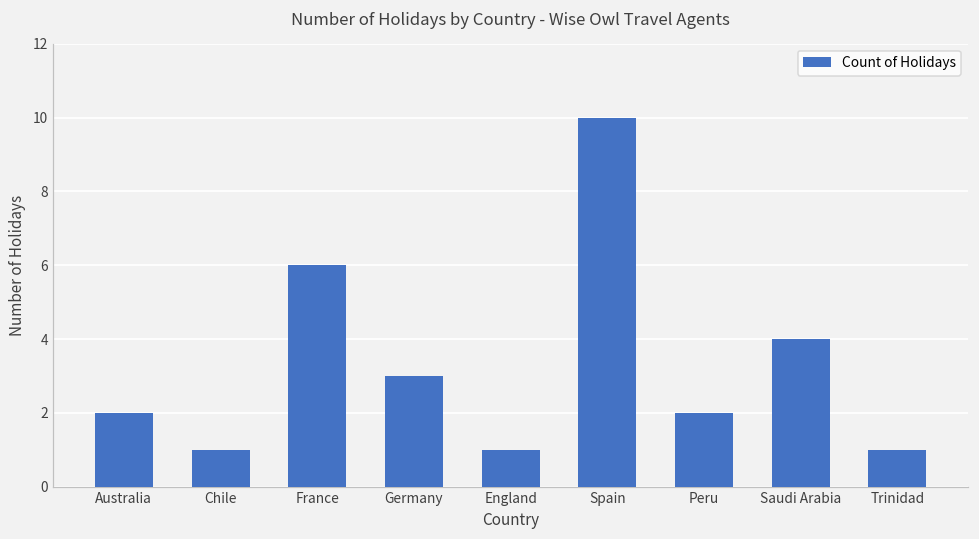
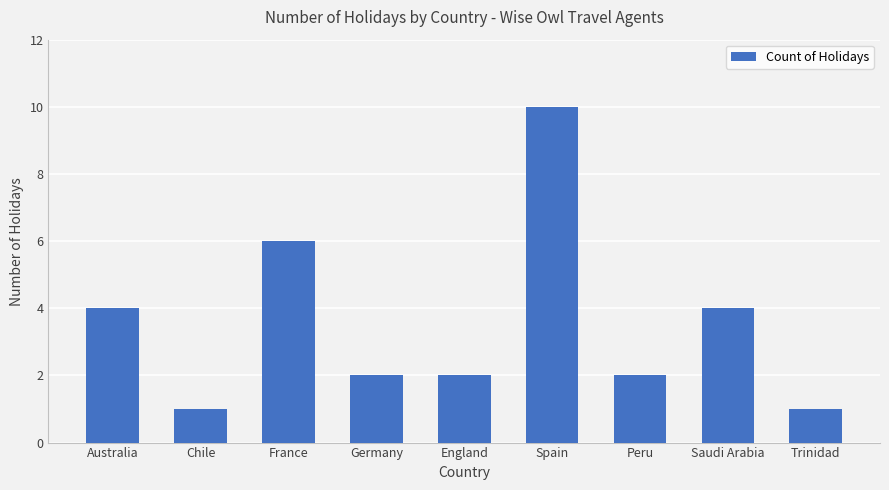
  {
-   "Australia": 2,
+   "Australia": 4,
    "Chile": 1,
    "France": 6,
-   "Germany": 3,
-   "England": 1,
+   "Germany": 2,
+   "England": 2,
    "Spain": 10,
    "Peru": 2,
    "Saudi Arabia": 4,
    "Trinidad": 1
  }
